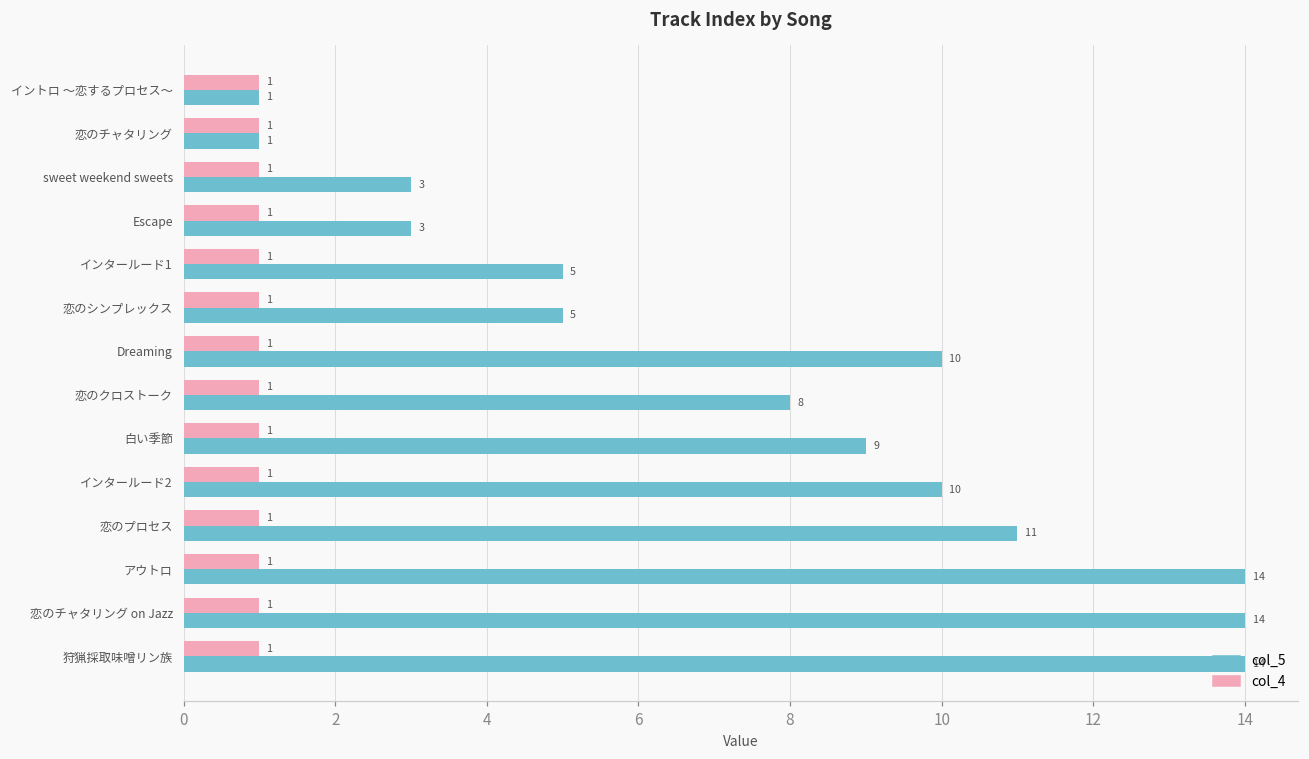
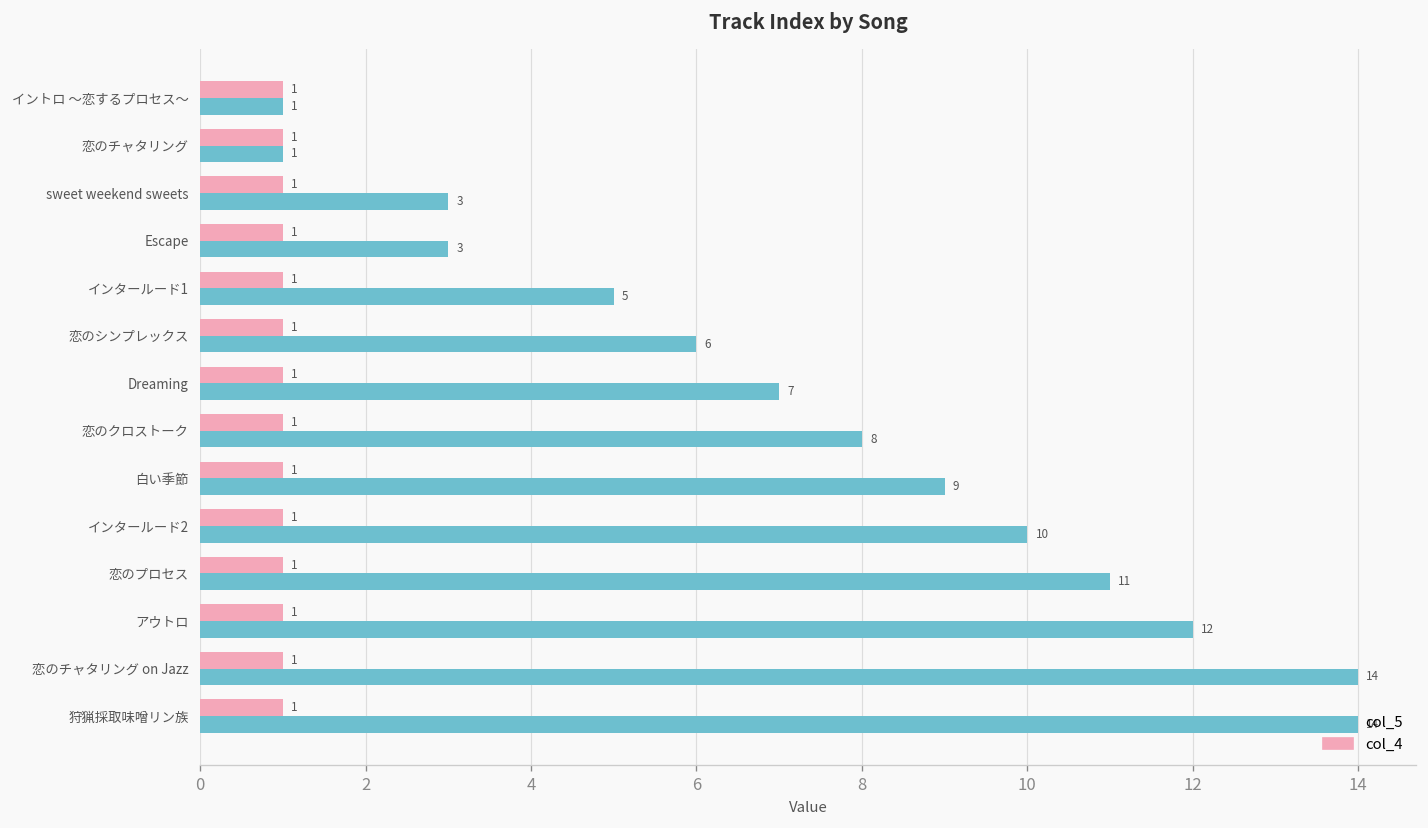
  {
    "col_5": {
      "イントロ ～恋するプロセス～": 1,
      "恋のチャタリング": 1,
      "sweet weekend sweets": 3,
      "Escape": 3,
      "インタールード1": 5,
-     "恋のシンプレックス": 5,
-     "Dreaming": 10,
+     "恋のシンプレックス": 6,
+     "Dreaming": 7,
      "恋のクロストーク": 8,
      "白い季節": 9,
      "インタールード2": 10,
      "恋のプロセス": 11,
-     "アウトロ": 14,
+     "アウトロ": 12,
      "恋のチャタリング on Jazz": 14,
      "狩猟採取味噌リン族": 14
    },
    "col_4": {
      "イントロ ～恋するプロセス～": 1,
      "恋のチャタリング": 1,
      "sweet weekend sweets": 1,
      "Escape": 1,
      "インタールード1": 1,
      "恋のシンプレックス": 1,
      "Dreaming": 1,
      "恋のクロストーク": 1,
      "白い季節": 1,
      "インタールード2": 1,
      "恋のプロセス": 1,
      "アウトロ": 1,
      "恋のチャタリング on Jazz": 1,
      "狩猟採取味噌リン族": 1
    }
  }
